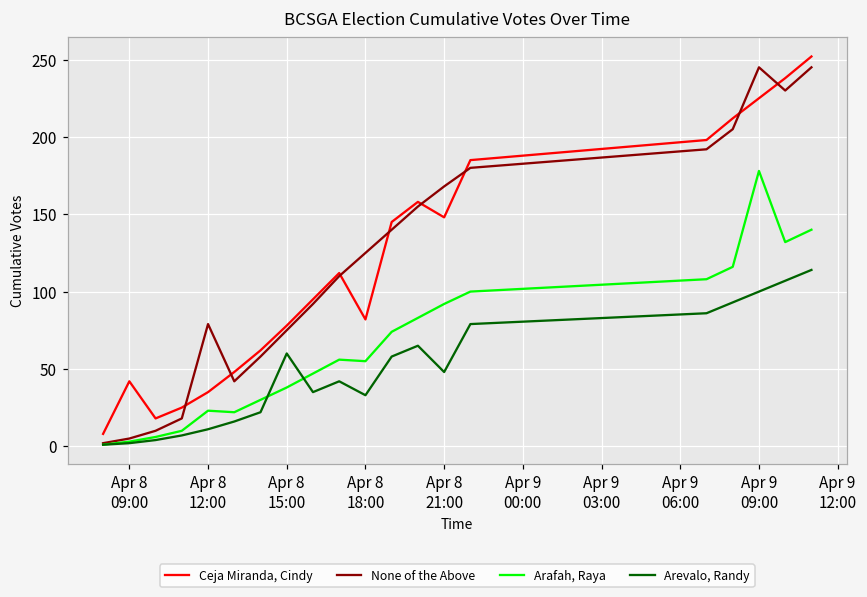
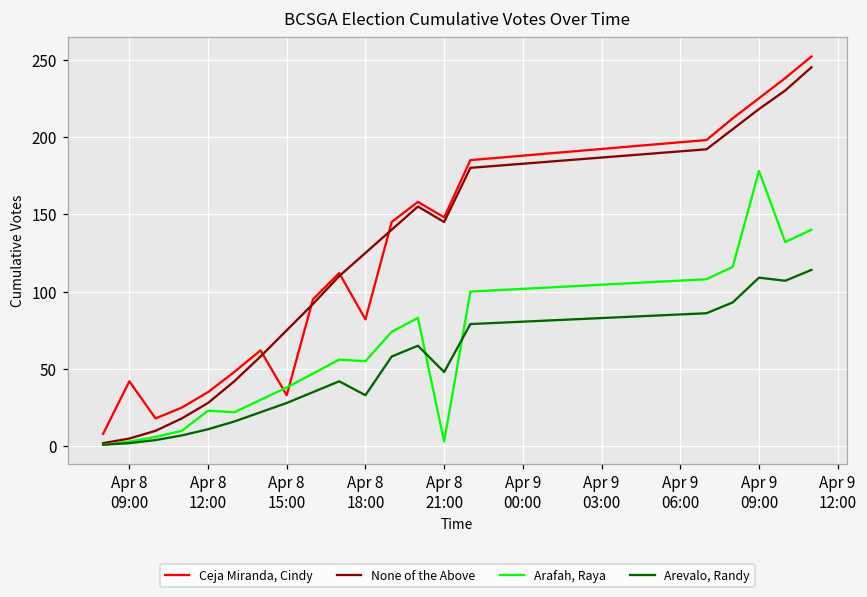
  {
    "Ceja Miranda, Cindy": {
      "Apr 8 09:00": 42,
      "Apr 8 12:00": 35,
-     "Apr 8 15:00": 78,
+     "Apr 8 15:00": 33,
      "Apr 8 18:00": 82,
      "Apr 8 21:00": 148,
      "Apr 9 09:00": 225
    },
    "None of the Above": {
      "Apr 8 09:00": 5,
-     "Apr 8 12:00": 79,
+     "Apr 8 12:00": 28,
      "Apr 8 15:00": 75,
      "Apr 8 18:00": 125,
-     "Apr 8 21:00": 168,
-     "Apr 9 09:00": 245
+     "Apr 8 21:00": 145,
+     "Apr 9 09:00": 218
    },
    "Arafah, Raya": {
      "Apr 8 12:00": 23,
      "Apr 8 15:00": 38,
      "Apr 8 18:00": 55,
-     "Apr 8 21:00": 92,
+     "Apr 8 21:00": 3,
      "Apr 9 09:00": 178
    },
    "Arevalo, Randy": {
      "Apr 8 12:00": 11,
-     "Apr 8 15:00": 60,
+     "Apr 8 15:00": 28,
      "Apr 8 18:00": 33,
      "Apr 8 21:00": 48,
-     "Apr 9 09:00": 100
+     "Apr 9 09:00": 109
    }
  }
